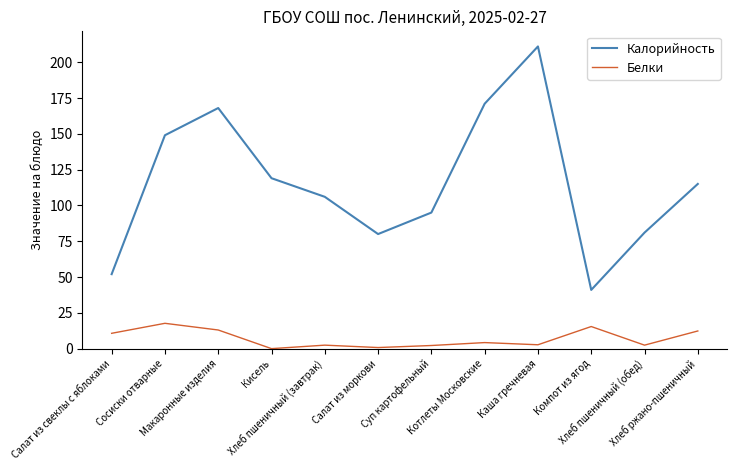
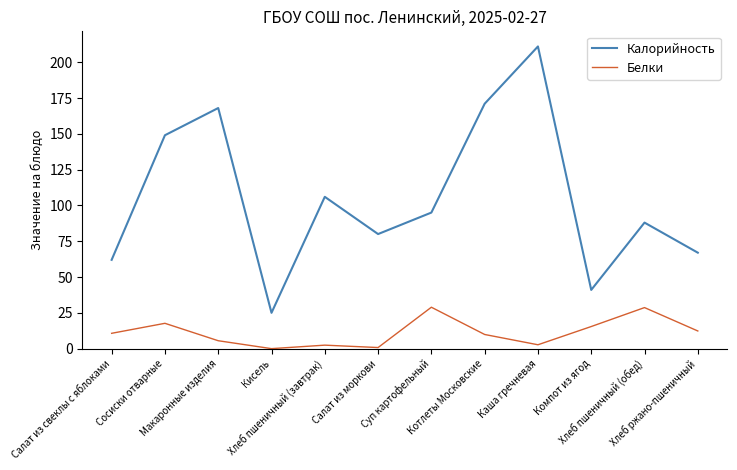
  {
    "Калорийность": {
-     "Салат из свеклы с яблоками": 52,
+     "Салат из свеклы с яблоками": 62,
      "Сосиски отварные": 149,
      "Макаронные изделия": 168,
-     "Кисель": 119,
+     "Кисель": 25,
      "Хлеб пшеничный (завтрак)": 106,
      "Салат из моркови": 80,
      "Суп картофельный": 95,
      "Котлеты Московские": 171,
      "Каша гречневая": 211,
      "Компот из ягод": 41,
-     "Хлеб пшеничный (обед)": 81,
-     "Хлеб ржано-пшеничный": 115
+     "Хлеб пшеничный (обед)": 88,
+     "Хлеб ржано-пшеничный": 67
    },
    "Белки": {
      "Салат из свеклы с яблоками": 11,
      "Сосиски отварные": 18,
-     "Макаронные изделия": 13,
+     "Макаронные изделия": 6,
      "Кисель": 0,
      "Хлеб пшеничный (завтрак)": 2,
      "Салат из моркови": 1,
-     "Суп картофельный": 2,
-     "Котлеты Московские": 4,
+     "Суп картофельный": 29,
+     "Котлеты Московские": 10,
      "Каша гречневая": 3,
      "Компот из ягод": 15,
-     "Хлеб пшеничный (обед)": 2,
+     "Хлеб пшеничный (обед)": 29,
      "Хлеб ржано-пшеничный": 12
    }
  }
